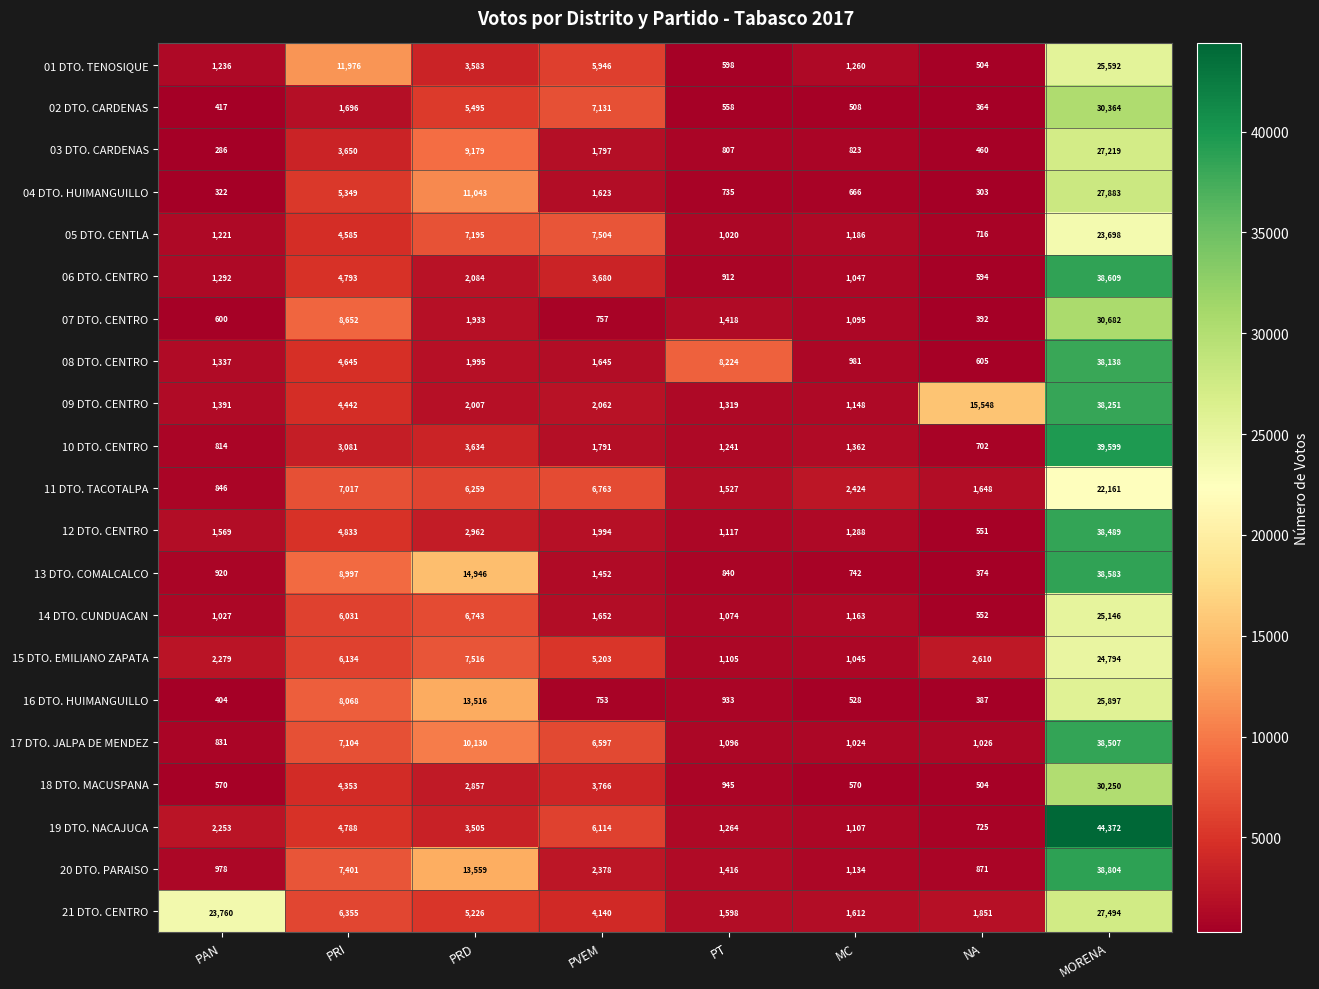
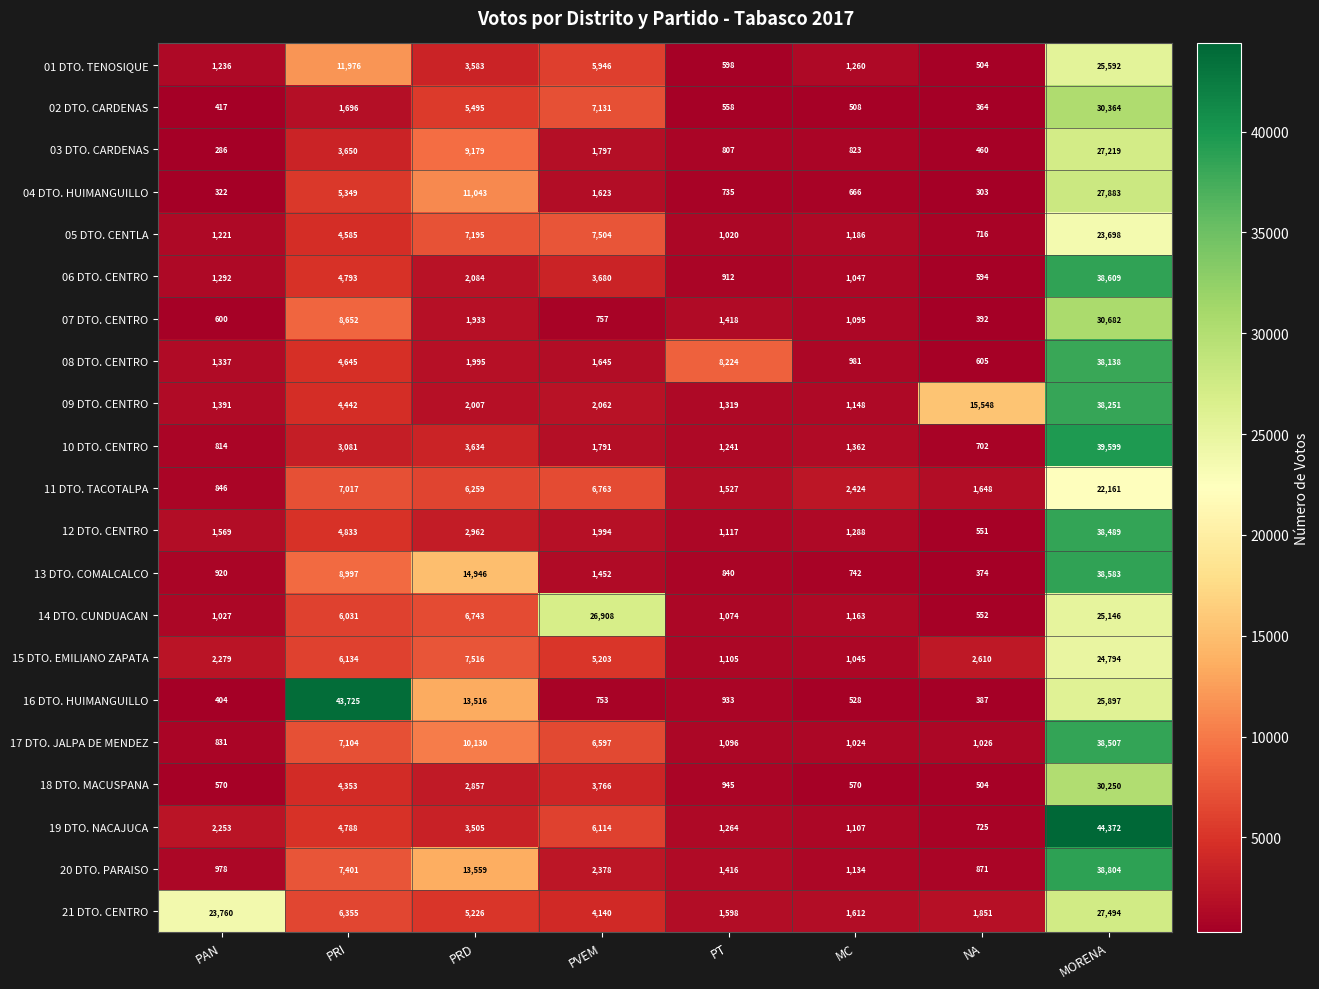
  {
    "01 DTO. TENOSIQUE": {
      "PAN": "1,236",
      "PRI": "11,976",
      "PRD": "3,583",
      "PVEM": "5,946",
      "PT": "598",
      "MC": "1,260",
      "NA": "504",
      "MORENA": "25,592"
    },
    "02 DTO. CARDENAS": {
      "PAN": "417",
      "PRI": "1,696",
      "PRD": "5,495",
      "PVEM": "7,131",
      "PT": "558",
      "MC": "508",
      "NA": "364",
      "MORENA": "30,364"
    },
    "03 DTO. CARDENAS": {
      "PAN": "286",
      "PRI": "3,650",
      "PRD": "9,179",
      "PVEM": "1,797",
      "PT": "807",
      "MC": "823",
      "NA": "460",
      "MORENA": "27,219"
    },
    "04 DTO. HUIMANGUILLO": {
      "PAN": "322",
      "PRI": "5,349",
      "PRD": "11,043",
      "PVEM": "1,623",
      "PT": "735",
      "MC": "666",
      "NA": "303",
      "MORENA": "27,883"
    },
    "05 DTO. CENTLA": {
      "PAN": "1,221",
      "PRI": "4,585",
      "PRD": "7,195",
      "PVEM": "7,504",
      "PT": "1,020",
      "MC": "1,186",
      "NA": "716",
      "MORENA": "23,698"
    },
    "06 DTO. CENTRO": {
      "PAN": "1,292",
      "PRI": "4,793",
      "PRD": "2,084",
      "PVEM": "3,680",
      "PT": "912",
      "MC": "1,047",
      "NA": "594",
      "MORENA": "38,609"
    },
    "07 DTO. CENTRO": {
      "PAN": "600",
      "PRI": "8,652",
      "PRD": "1,933",
      "PVEM": "757",
      "PT": "1,418",
      "MC": "1,095",
      "NA": "392",
      "MORENA": "30,682"
    },
    "08 DTO. CENTRO": {
      "PAN": "1,337",
      "PRI": "4,645",
      "PRD": "1,995",
      "PVEM": "1,645",
      "PT": "8,224",
      "MC": "981",
      "NA": "605",
      "MORENA": "38,138"
    },
    "09 DTO. CENTRO": {
      "PAN": "1,391",
      "PRI": "4,442",
      "PRD": "2,007",
      "PVEM": "2,062",
      "PT": "1,319",
      "MC": "1,148",
      "NA": "15,548",
      "MORENA": "38,251"
    },
    "10 DTO. CENTRO": {
      "PAN": "814",
      "PRI": "3,081",
      "PRD": "3,634",
      "PVEM": "1,791",
      "PT": "1,241",
      "MC": "1,362",
      "NA": "702",
      "MORENA": "39,599"
    },
    "11 DTO. TACOTALPA": {
      "PAN": "846",
      "PRI": "7,017",
      "PRD": "6,259",
      "PVEM": "6,763",
      "PT": "1,527",
      "MC": "2,424",
      "NA": "1,648",
      "MORENA": "22,161"
    },
    "12 DTO. CENTRO": {
      "PAN": "1,569",
      "PRI": "4,833",
      "PRD": "2,962",
      "PVEM": "1,994",
      "PT": "1,117",
      "MC": "1,288",
      "NA": "551",
      "MORENA": "38,489"
    },
    "13 DTO. COMALCALCO": {
      "PAN": "920",
      "PRI": "8,997",
      "PRD": "14,946",
      "PVEM": "1,452",
      "PT": "840",
      "MC": "742",
      "NA": "374",
      "MORENA": "38,583"
    },
    "14 DTO. CUNDUACAN": {
      "PAN": "1,027",
      "PRI": "6,031",
      "PRD": "6,743",
-     "PVEM": "1,652",
+     "PVEM": "26,908",
      "PT": "1,074",
      "MC": "1,163",
      "NA": "552",
      "MORENA": "25,146"
    },
    "15 DTO. EMILIANO ZAPATA": {
      "PAN": "2,279",
      "PRI": "6,134",
      "PRD": "7,516",
      "PVEM": "5,203",
      "PT": "1,105",
      "MC": "1,045",
      "NA": "2,610",
      "MORENA": "24,794"
    },
    "16 DTO. HUIMANGUILLO": {
      "PAN": "404",
-     "PRI": "8,068",
+     "PRI": "43,725",
      "PRD": "13,516",
      "PVEM": "753",
      "PT": "933",
      "MC": "528",
      "NA": "387",
      "MORENA": "25,897"
    },
    "17 DTO. JALPA DE MENDEZ": {
      "PAN": "831",
      "PRI": "7,104",
      "PRD": "10,130",
      "PVEM": "6,597",
      "PT": "1,096",
      "MC": "1,024",
      "NA": "1,026",
      "MORENA": "38,507"
    },
    "18 DTO. MACUSPANA": {
      "PAN": "570",
      "PRI": "4,353",
      "PRD": "2,857",
      "PVEM": "3,766",
      "PT": "945",
      "MC": "570",
      "NA": "504",
      "MORENA": "30,250"
    },
    "19 DTO. NACAJUCA": {
      "PAN": "2,253",
      "PRI": "4,788",
      "PRD": "3,505",
      "PVEM": "6,114",
      "PT": "1,264",
      "MC": "1,107",
      "NA": "725",
      "MORENA": "44,372"
    },
    "20 DTO. PARAISO": {
      "PAN": "978",
      "PRI": "7,401",
      "PRD": "13,559",
      "PVEM": "2,378",
      "PT": "1,416",
      "MC": "1,134",
      "NA": "871",
      "MORENA": "38,804"
    },
    "21 DTO. CENTRO": {
      "PAN": "23,760",
      "PRI": "6,355",
      "PRD": "5,226",
      "PVEM": "4,140",
      "PT": "1,598",
      "MC": "1,612",
      "NA": "1,851",
      "MORENA": "27,494"
    }
  }
